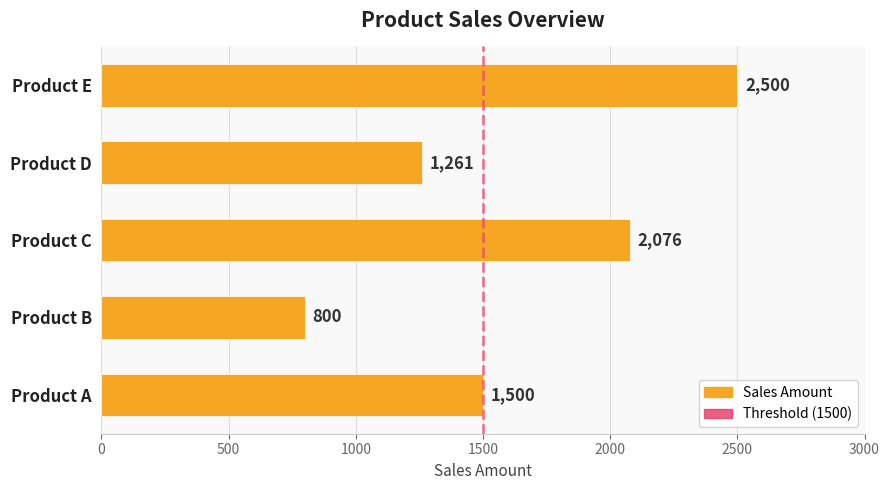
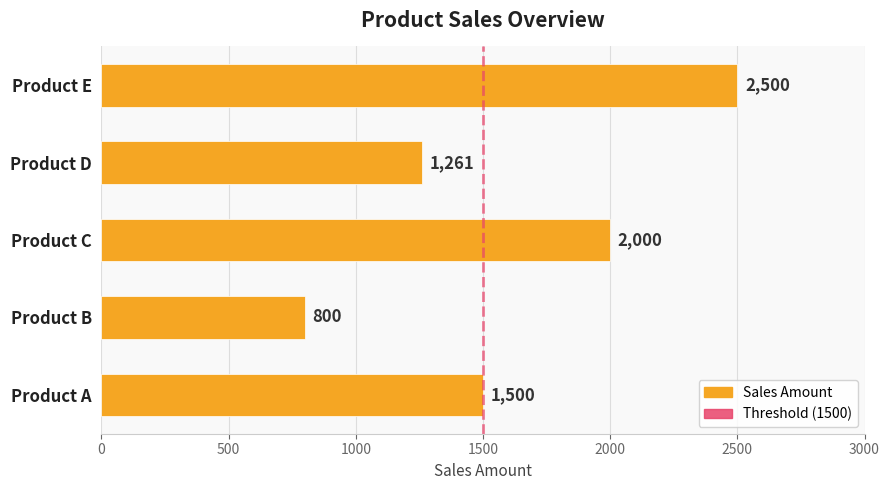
  {
    "Sales Amount": {
      "Product E": "2,500",
      "Product D": "1,261",
-     "Product C": "2,076",
+     "Product C": "2,000",
      "Product B": "800",
      "Product A": "1,500"
    }
  }
